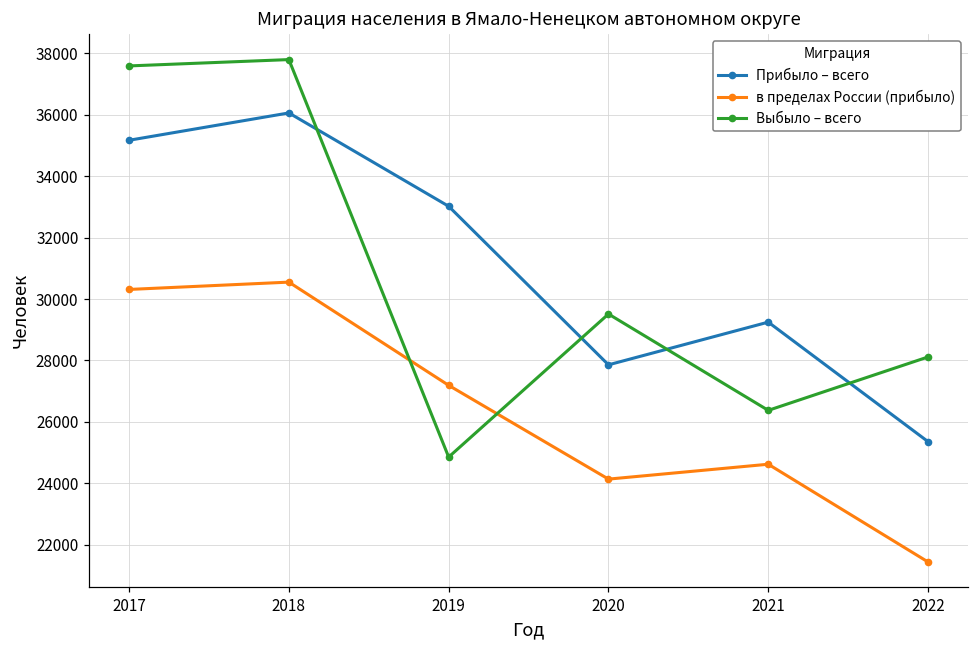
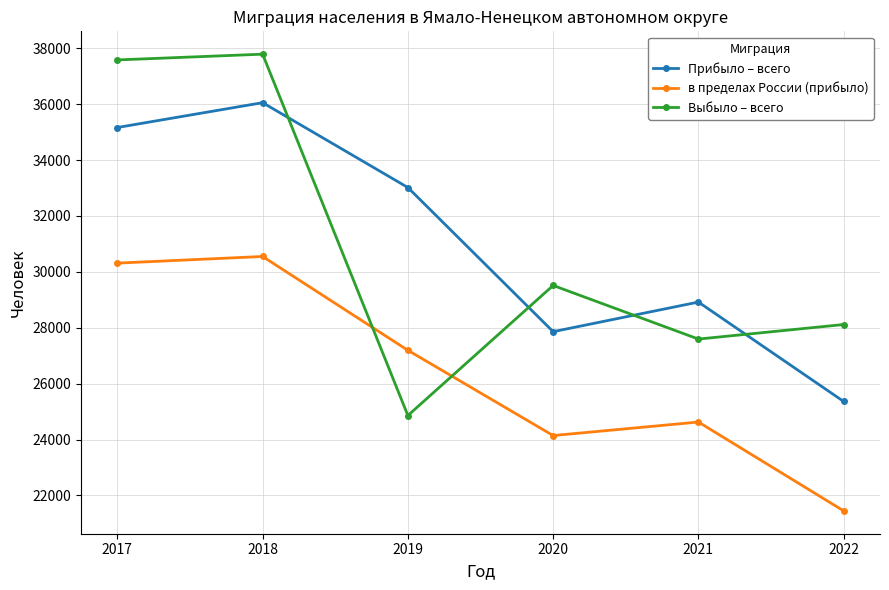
  {
    "Прибыло – всего": {
      "2017": 35200,
      "2018": 36100,
      "2019": 33000,
      "2020": 27900,
-     "2021": 29200,
+     "2021": 28900,
      "2022": 25400
    },
    "в пределах России (прибыло)": {
      "2017": 30300,
      "2018": 30500,
      "2019": 27200,
      "2020": 24100,
      "2021": 24600,
      "2022": 21400
    },
    "Выбыло – всего": {
      "2017": 37600,
      "2018": 37800,
      "2019": 24900,
      "2020": 29500,
-     "2021": 26400,
+     "2021": 27600,
      "2022": 28100
    }
  }
